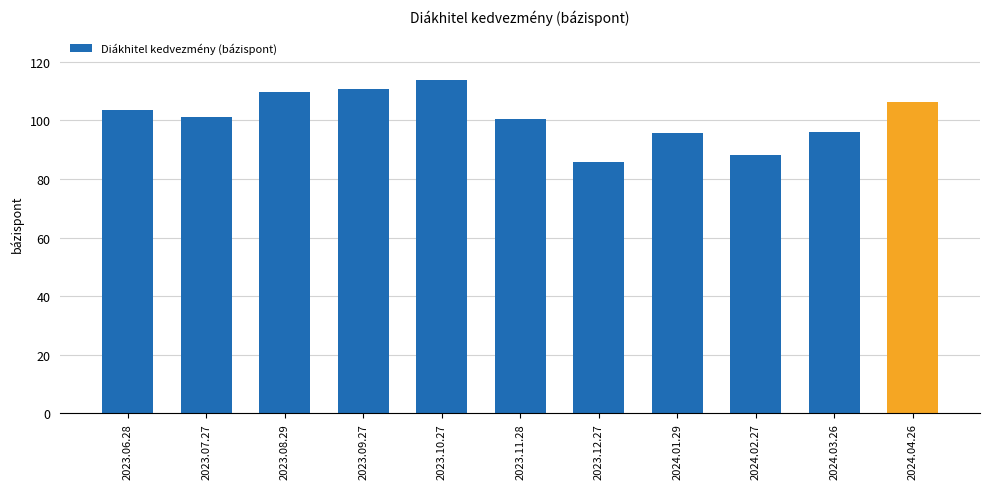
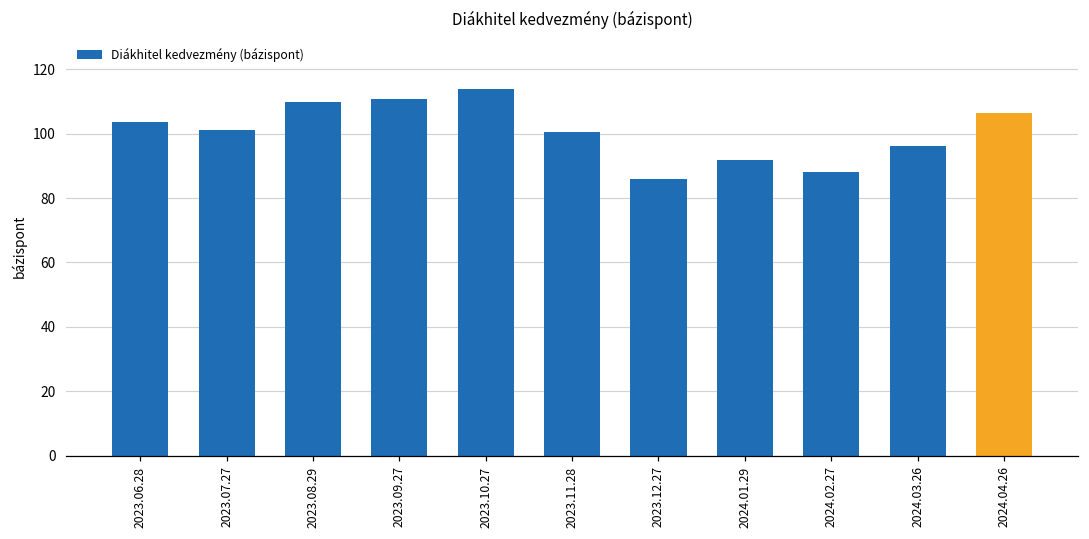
  {
    "2023.06.28": 104,
    "2023.07.27": 101,
    "2023.08.29": 110,
    "2023.09.27": 111,
    "2023.10.27": 114,
    "2023.11.28": 101,
    "2023.12.27": 86,
-   "2024.01.29": 96,
+   "2024.01.29": 92,
    "2024.02.27": 88,
    "2024.03.26": 96,
    "2024.04.26": 106
  }
